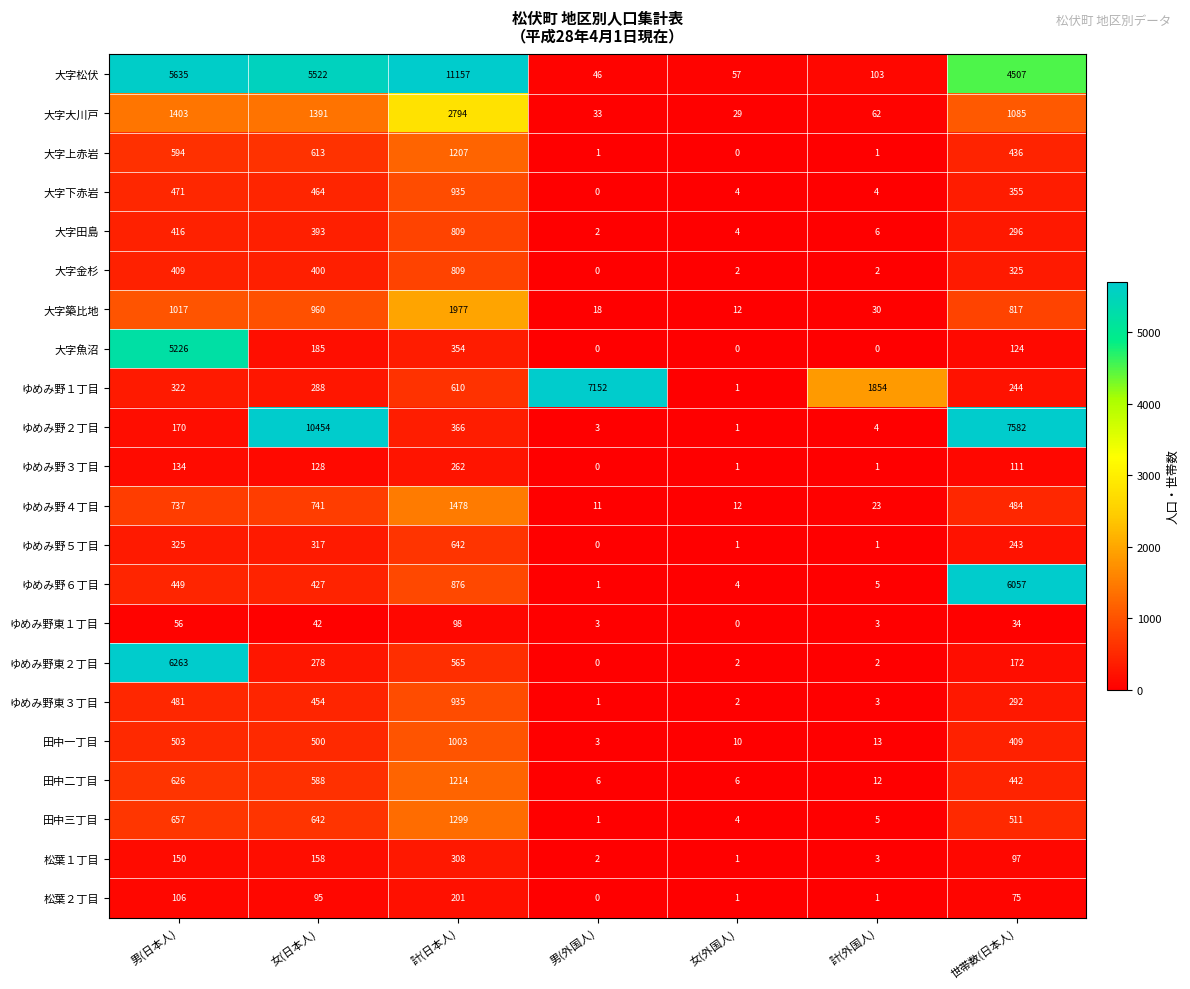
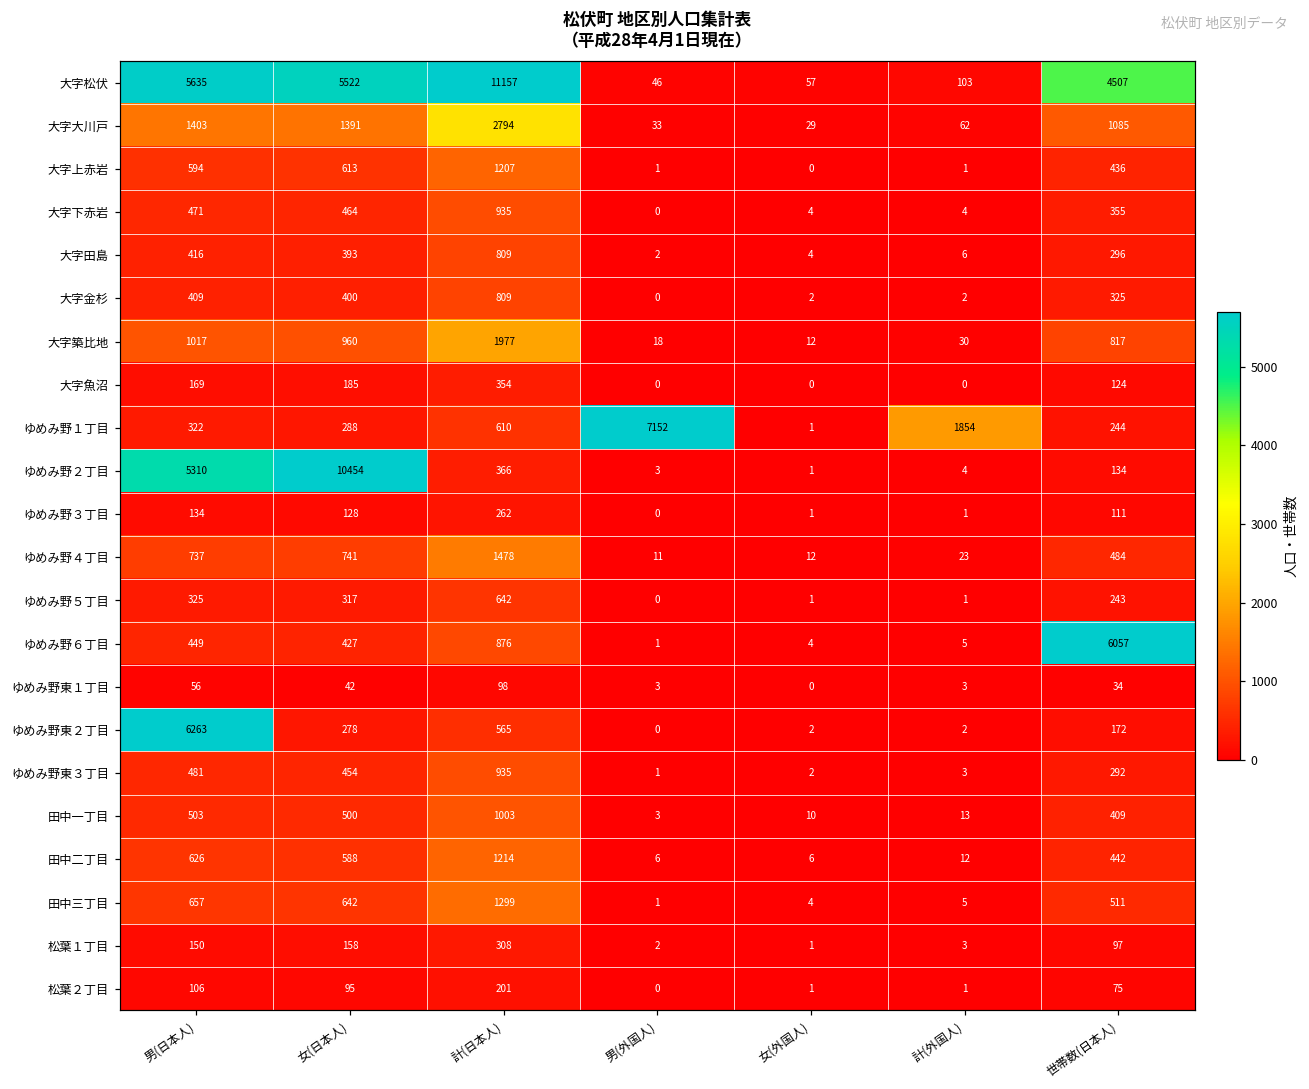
  {
    "大字松伏": {
      "男(日本人)": 5635,
      "女(日本人)": 5522,
      "計(日本人)": 11157,
      "男(外国人)": 46,
      "女(外国人)": 57,
      "計(外国人)": 103,
      "世帯数(日本人)": 4507
    },
    "大字大川戸": {
      "男(日本人)": 1403,
      "女(日本人)": 1391,
      "計(日本人)": 2794,
      "男(外国人)": 33,
      "女(外国人)": 29,
      "計(外国人)": 62,
      "世帯数(日本人)": 1085
    },
    "大字上赤岩": {
      "男(日本人)": 594,
      "女(日本人)": 613,
      "計(日本人)": 1207,
      "男(外国人)": 1,
      "女(外国人)": 0,
      "計(外国人)": 1,
      "世帯数(日本人)": 436
    },
    "大字下赤岩": {
      "男(日本人)": 471,
      "女(日本人)": 464,
      "計(日本人)": 935,
      "男(外国人)": 0,
      "女(外国人)": 4,
      "計(外国人)": 4,
      "世帯数(日本人)": 355
    },
    "大字田島": {
      "男(日本人)": 416,
      "女(日本人)": 393,
      "計(日本人)": 809,
      "男(外国人)": 2,
      "女(外国人)": 4,
      "計(外国人)": 6,
      "世帯数(日本人)": 296
    },
    "大字金杉": {
      "男(日本人)": 409,
      "女(日本人)": 400,
      "計(日本人)": 809,
      "男(外国人)": 0,
      "女(外国人)": 2,
      "計(外国人)": 2,
      "世帯数(日本人)": 325
    },
    "大字築比地": {
      "男(日本人)": 1017,
      "女(日本人)": 960,
      "計(日本人)": 1977,
      "男(外国人)": 18,
      "女(外国人)": 12,
      "計(外国人)": 30,
      "世帯数(日本人)": 817
    },
    "大字魚沼": {
-     "男(日本人)": 5226,
+     "男(日本人)": 169,
      "女(日本人)": 185,
      "計(日本人)": 354,
      "男(外国人)": 0,
      "女(外国人)": 0,
      "計(外国人)": 0,
      "世帯数(日本人)": 124
    },
    "ゆめみ野１丁目": {
      "男(日本人)": 322,
      "女(日本人)": 288,
      "計(日本人)": 610,
      "男(外国人)": 7152,
      "女(外国人)": 1,
      "計(外国人)": 1854,
      "世帯数(日本人)": 244
    },
    "ゆめみ野２丁目": {
-     "男(日本人)": 170,
+     "男(日本人)": 5310,
      "女(日本人)": 10454,
      "計(日本人)": 366,
      "男(外国人)": 3,
      "女(外国人)": 1,
      "計(外国人)": 4,
-     "世帯数(日本人)": 7582
+     "世帯数(日本人)": 134
    },
    "ゆめみ野３丁目": {
      "男(日本人)": 134,
      "女(日本人)": 128,
      "計(日本人)": 262,
      "男(外国人)": 0,
      "女(外国人)": 1,
      "計(外国人)": 1,
      "世帯数(日本人)": 111
    },
    "ゆめみ野４丁目": {
      "男(日本人)": 737,
      "女(日本人)": 741,
      "計(日本人)": 1478,
      "男(外国人)": 11,
      "女(外国人)": 12,
      "計(外国人)": 23,
      "世帯数(日本人)": 484
    },
    "ゆめみ野５丁目": {
      "男(日本人)": 325,
      "女(日本人)": 317,
      "計(日本人)": 642,
      "男(外国人)": 0,
      "女(外国人)": 1,
      "計(外国人)": 1,
      "世帯数(日本人)": 243
    },
    "ゆめみ野６丁目": {
      "男(日本人)": 449,
      "女(日本人)": 427,
      "計(日本人)": 876,
      "男(外国人)": 1,
      "女(外国人)": 4,
      "計(外国人)": 5,
      "世帯数(日本人)": 6057
    },
    "ゆめみ野東１丁目": {
      "男(日本人)": 56,
      "女(日本人)": 42,
      "計(日本人)": 98,
      "男(外国人)": 3,
      "女(外国人)": 0,
      "計(外国人)": 3,
      "世帯数(日本人)": 34
    },
    "ゆめみ野東２丁目": {
      "男(日本人)": 6263,
      "女(日本人)": 278,
      "計(日本人)": 565,
      "男(外国人)": 0,
      "女(外国人)": 2,
      "計(外国人)": 2,
      "世帯数(日本人)": 172
    },
    "ゆめみ野東３丁目": {
      "男(日本人)": 481,
      "女(日本人)": 454,
      "計(日本人)": 935,
      "男(外国人)": 1,
      "女(外国人)": 2,
      "計(外国人)": 3,
      "世帯数(日本人)": 292
    },
    "田中一丁目": {
      "男(日本人)": 503,
      "女(日本人)": 500,
      "計(日本人)": 1003,
      "男(外国人)": 3,
      "女(外国人)": 10,
      "計(外国人)": 13,
      "世帯数(日本人)": 409
    },
    "田中二丁目": {
      "男(日本人)": 626,
      "女(日本人)": 588,
      "計(日本人)": 1214,
      "男(外国人)": 6,
      "女(外国人)": 6,
      "計(外国人)": 12,
      "世帯数(日本人)": 442
    },
    "田中三丁目": {
      "男(日本人)": 657,
      "女(日本人)": 642,
      "計(日本人)": 1299,
      "男(外国人)": 1,
      "女(外国人)": 4,
      "計(外国人)": 5,
      "世帯数(日本人)": 511
    },
    "松葉１丁目": {
      "男(日本人)": 150,
      "女(日本人)": 158,
      "計(日本人)": 308,
      "男(外国人)": 2,
      "女(外国人)": 1,
      "計(外国人)": 3,
      "世帯数(日本人)": 97
    },
    "松葉２丁目": {
      "男(日本人)": 106,
      "女(日本人)": 95,
      "計(日本人)": 201,
      "男(外国人)": 0,
      "女(外国人)": 1,
      "計(外国人)": 1,
      "世帯数(日本人)": 75
    }
  }
